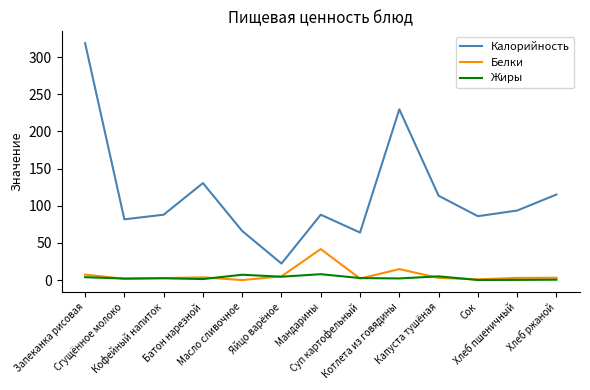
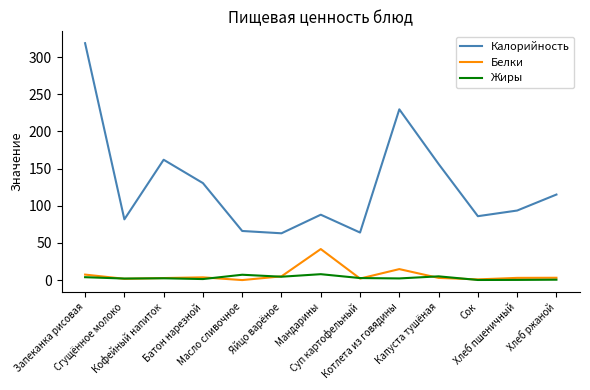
  {
    "Калорийность": {
      "Запеканка рисовая": 320,
      "Сгущённое молоко": 80,
-     "Кофейный напиток": 90,
+     "Кофейный напиток": 160,
      "Батон нарезной": 130,
      "Масло сливочное": 70,
-     "Яйцо варёное": 20,
+     "Яйцо варёное": 60,
      "Мандарины": 90,
      "Суп картофельный": 60,
      "Котлета из говядины": 230,
-     "Капуста тушёная": 110,
+     "Капуста тушёная": 160,
      "Сок": 90,
      "Хлеб пшеничный": 90,
      "Хлеб ржаной": 120
    },
    "Белки": {
      "Запеканка рисовая": 10,
      "Масло сливочное": 0,
      "Мандарины": 40,
      "Котлета из говядины": 10
    },
    "Жиры": {
      "Запеканка рисовая": 0,
      "Масло сливочное": 10,
      "Мандарины": 10,
      "Котлета из говядины": 0
    }
  }
